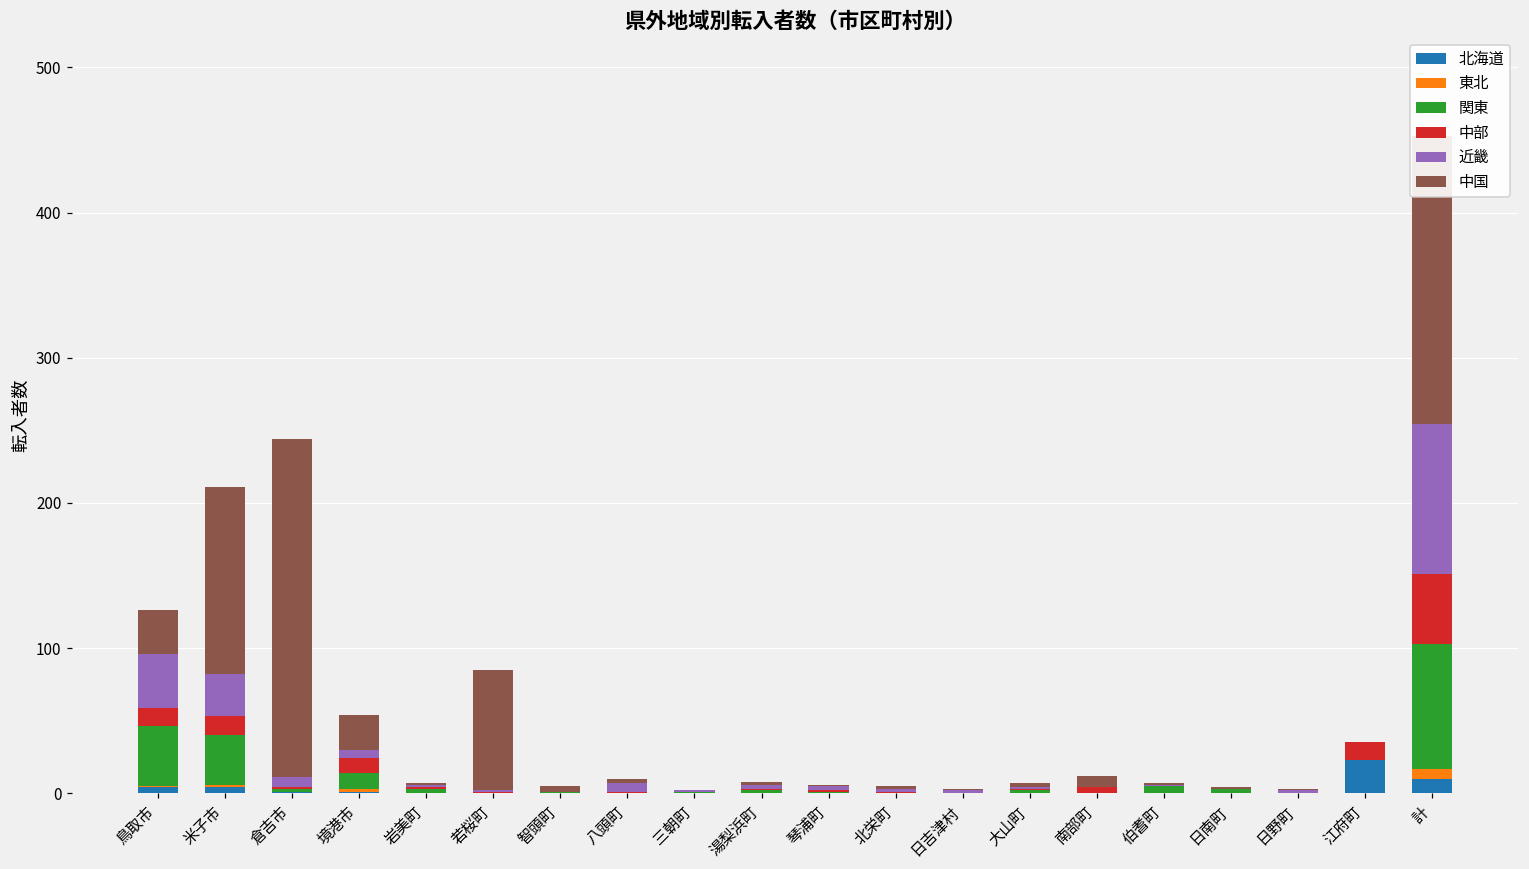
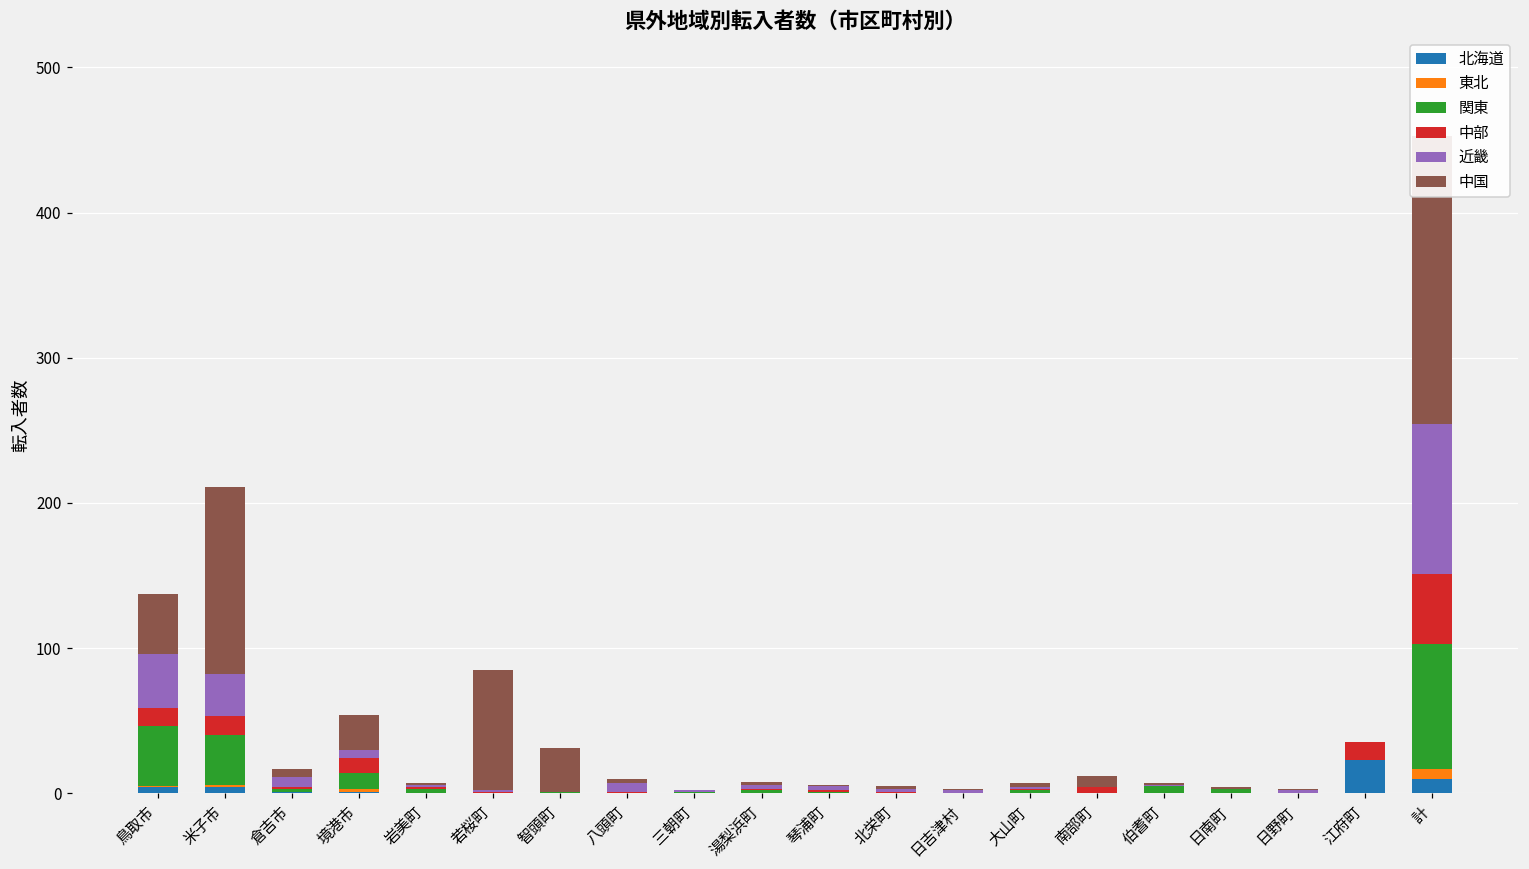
  {
    "北海道": {
      "鳥取市": 4,
      "米子市": 4,
      "岩美町": 0,
      "若桜町": 0,
      "智頭町": 0,
      "八頭町": 0,
      "三朝町": 0,
      "湯梨浜町": 0,
      "琴浦町": 0,
      "北栄町": 0,
      "日吉津村": 0,
      "大山町": 0,
      "南部町": 0,
      "伯耆町": 0,
      "日南町": 0,
      "日野町": 0,
      "江府町": 23,
      "計": 10
    },
    "東北": {
      "米子市": 2,
      "倉吉市": 0,
      "境港市": 2,
      "岩美町": 0,
      "若桜町": 0,
      "智頭町": 0,
      "八頭町": 0,
      "三朝町": 0,
      "湯梨浜町": 0,
      "琴浦町": 0,
      "北栄町": 0,
      "日吉津村": 0,
      "大山町": 0,
      "南部町": 0,
      "伯耆町": 0,
      "日南町": 0,
      "日野町": 0,
      "江府町": 0,
      "計": 7
    },
    "関東": {
      "鳥取市": 41,
      "米子市": 34,
      "倉吉市": 2,
      "境港市": 11,
      "岩美町": 3,
      "若桜町": 0,
      "八頭町": 0,
      "湯梨浜町": 2,
      "北栄町": 0,
      "日吉津村": 0,
      "大山町": 2,
      "南部町": 0,
      "伯耆町": 5,
      "日南町": 3,
      "日野町": 0,
      "江府町": 0,
      "計": 86
    },
    "中部": {
      "鳥取市": 13,
      "米子市": 13,
      "境港市": 10,
      "智頭町": 0,
      "三朝町": 0,
      "日吉津村": 0,
      "南部町": 4,
      "伯耆町": 0,
      "日南町": 0,
      "日野町": 0,
      "江府町": 12,
      "計": 48
    },
    "近畿": {
      "鳥取市": 37,
      "米子市": 29,
      "倉吉市": 7,
      "境港市": 6,
      "岩美町": 2,
      "智頭町": 0,
      "八頭町": 6,
      "湯梨浜町": 3,
      "琴浦町": 3,
      "北栄町": 2,
      "日吉津村": 2,
      "南部町": 0,
      "日南町": 0,
      "日野町": 2,
      "江府町": 0,
      "計": 103
    },
    "中国": {
-     "鳥取市": 30,
+     "鳥取市": 41,
      "米子市": 129,
-     "倉吉市": 233,
+     "倉吉市": 6,
      "境港市": 24,
      "若桜町": 83,
-     "智頭町": 4,
+     "智頭町": 30,
      "八頭町": 3,
      "三朝町": 0,
      "湯梨浜町": 2,
      "北栄町": 2,
      "大山町": 3,
      "南部町": 8,
      "江府町": 0
    }
  }
